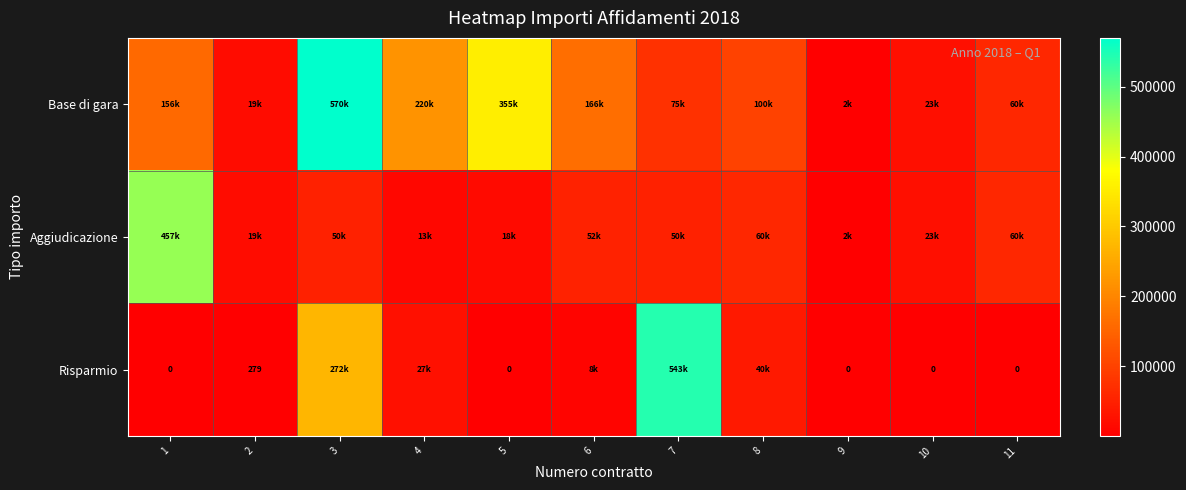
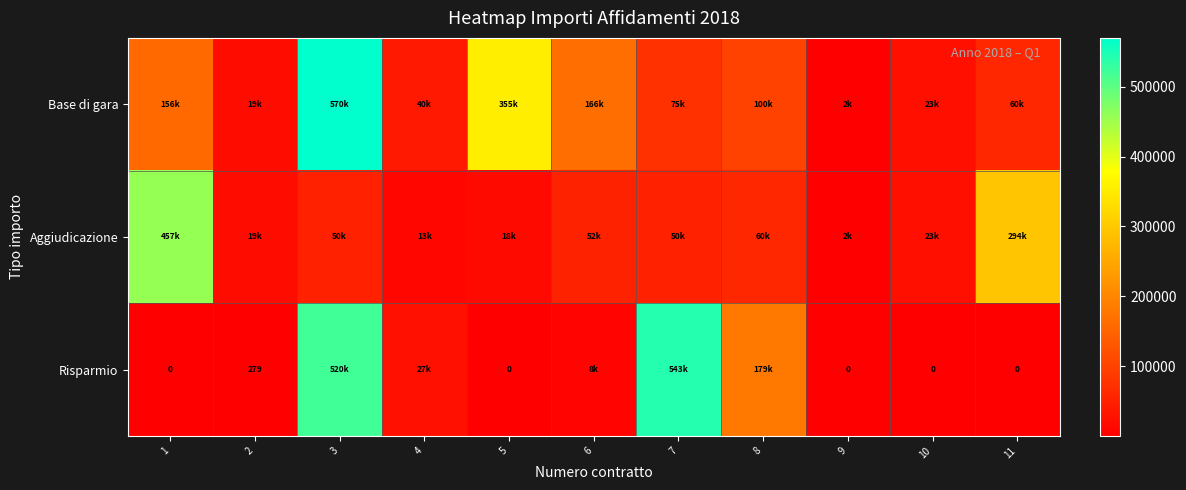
  {
    "Base di gara": {
      "1": "156k",
      "2": "19k",
      "3": "570k",
-     "4": "220k",
+     "4": "40k",
      "5": "355k",
      "6": "166k",
      "7": "75k",
      "8": "100k",
      "9": "2k",
      "10": "23k"
    },
    "Aggiudicazione": {
      "1": "457k",
      "2": "19k",
      "3": "50k",
      "4": "13k",
      "5": "18k",
      "6": "52k",
      "7": "50k",
      "8": "60k",
      "9": "2k",
      "10": "23k",
-     "11": "60k"
+     "11": "294k"
    },
    "Risparmio": {
      "1": "0",
      "2": "279",
-     "3": "272k",
+     "3": "520k",
      "4": "27k",
      "5": "0",
      "6": "8k",
      "7": "543k",
-     "8": "40k",
+     "8": "179k",
      "9": "0",
      "10": "0",
      "11": "0"
    }
  }
